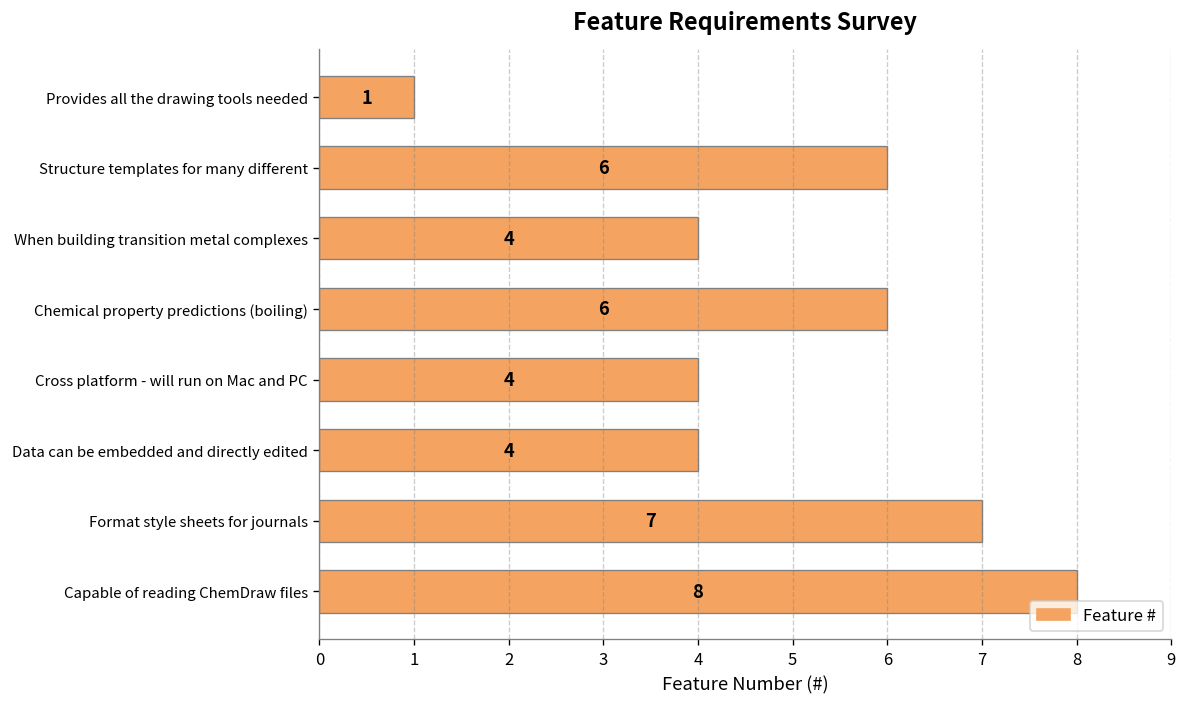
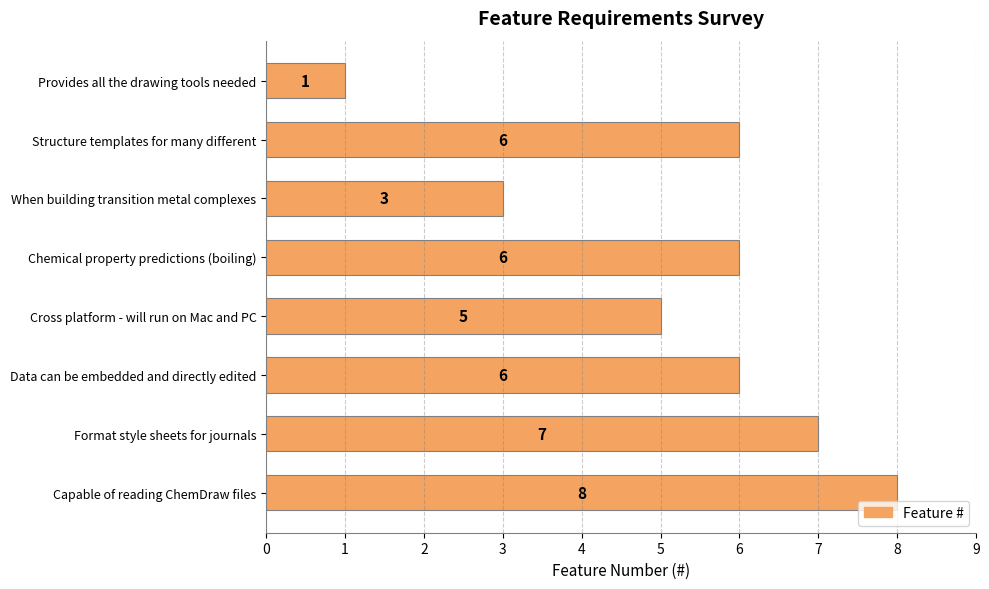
  {
    "Provides all the drawing tools needed": 1,
    "Structure templates for many different": 6,
-   "When building transition metal complexes": 4,
+   "When building transition metal complexes": 3,
    "Chemical property predictions (boiling)": 6,
-   "Cross platform - will run on Mac and PC": 4,
-   "Data can be embedded and directly edited": 4,
+   "Cross platform - will run on Mac and PC": 5,
+   "Data can be embedded and directly edited": 6,
    "Format style sheets for journals": 7,
    "Capable of reading ChemDraw files": 8
  }
